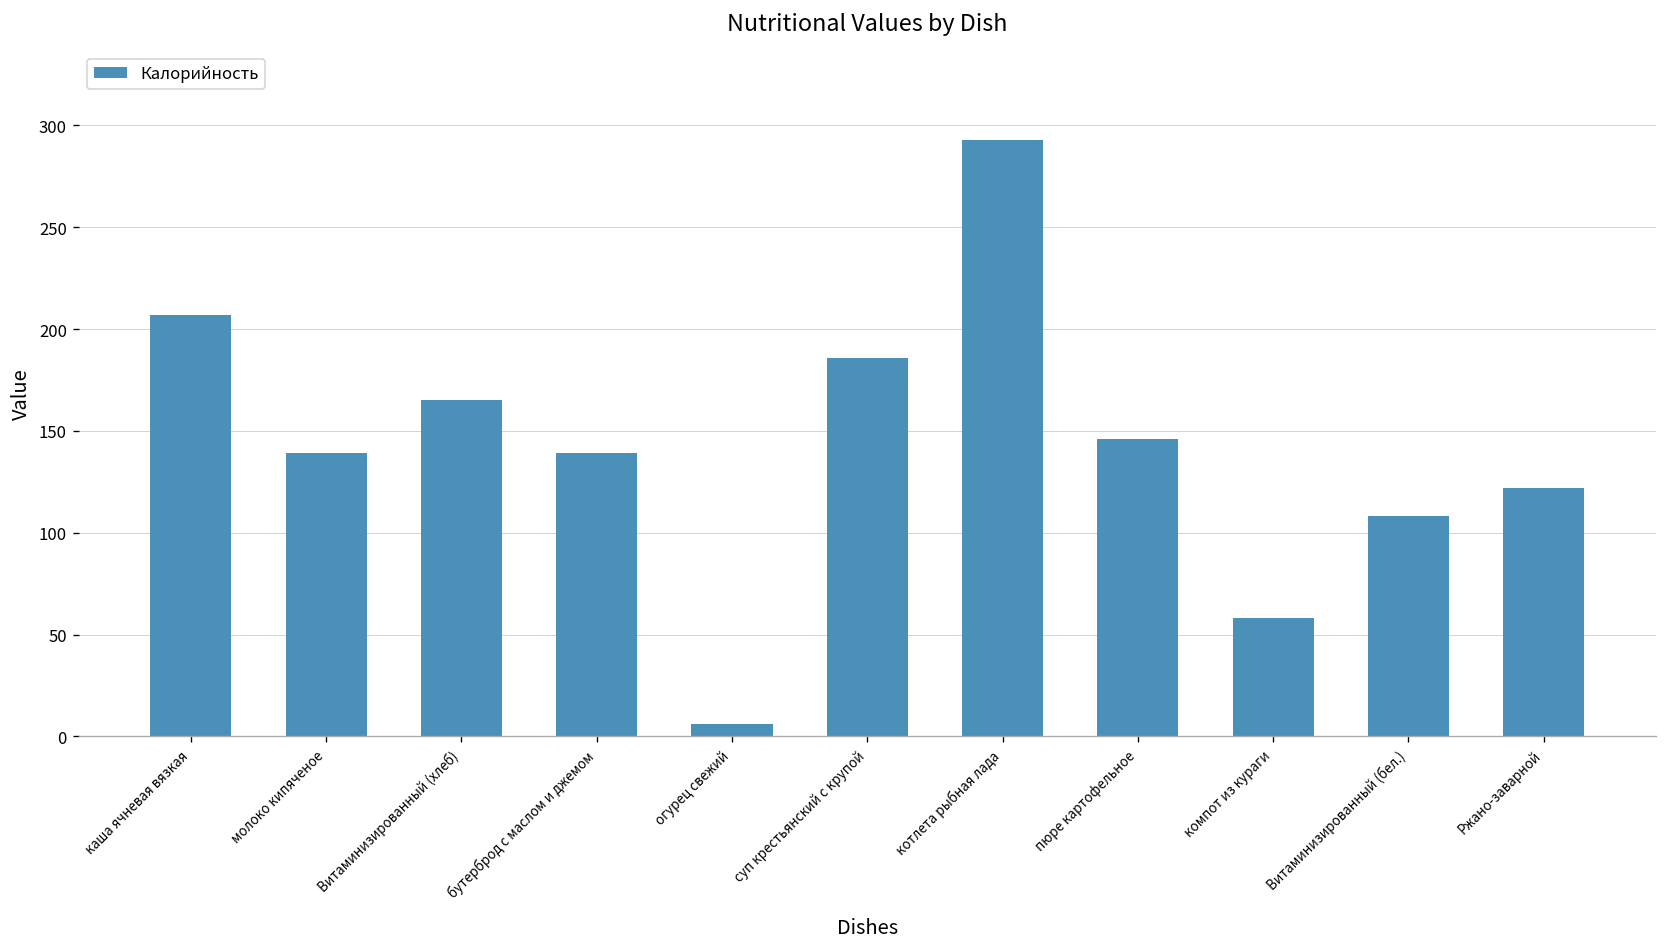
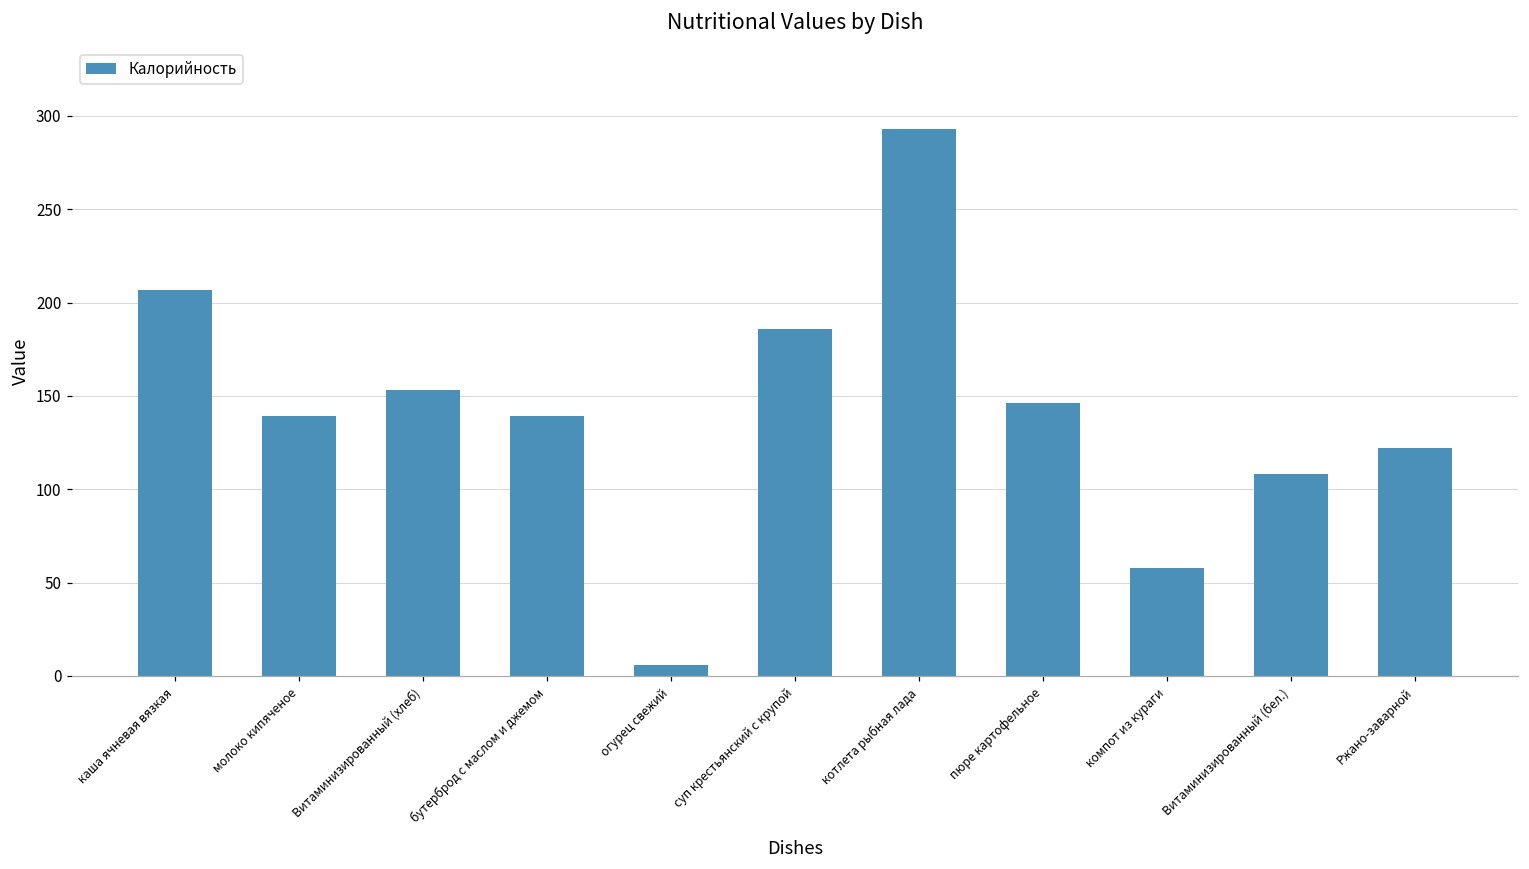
  {
    "каша ячневая вязкая": 207,
    "молоко кипяченое": 139,
-   "Витаминизированный (хлеб)": 165,
+   "Витаминизированный (хлеб)": 153,
    "бутерброд с маслом и джемом": 139,
    "огурец свежий": 6,
    "суп крестьянский с крупой": 186,
    "котлета рыбная лада": 293,
    "пюре картофельное": 146,
    "компот из кураги": 58,
    "Витаминизированный (бел.)": 108,
    "Ржано-заварной": 122
  }
